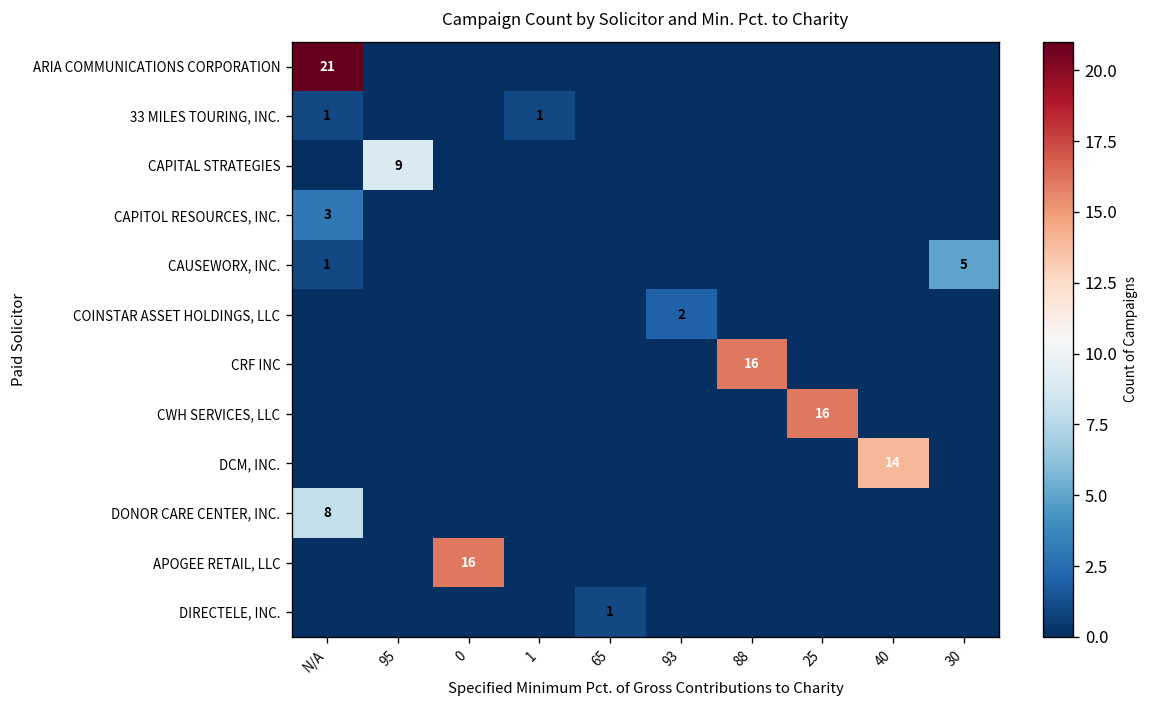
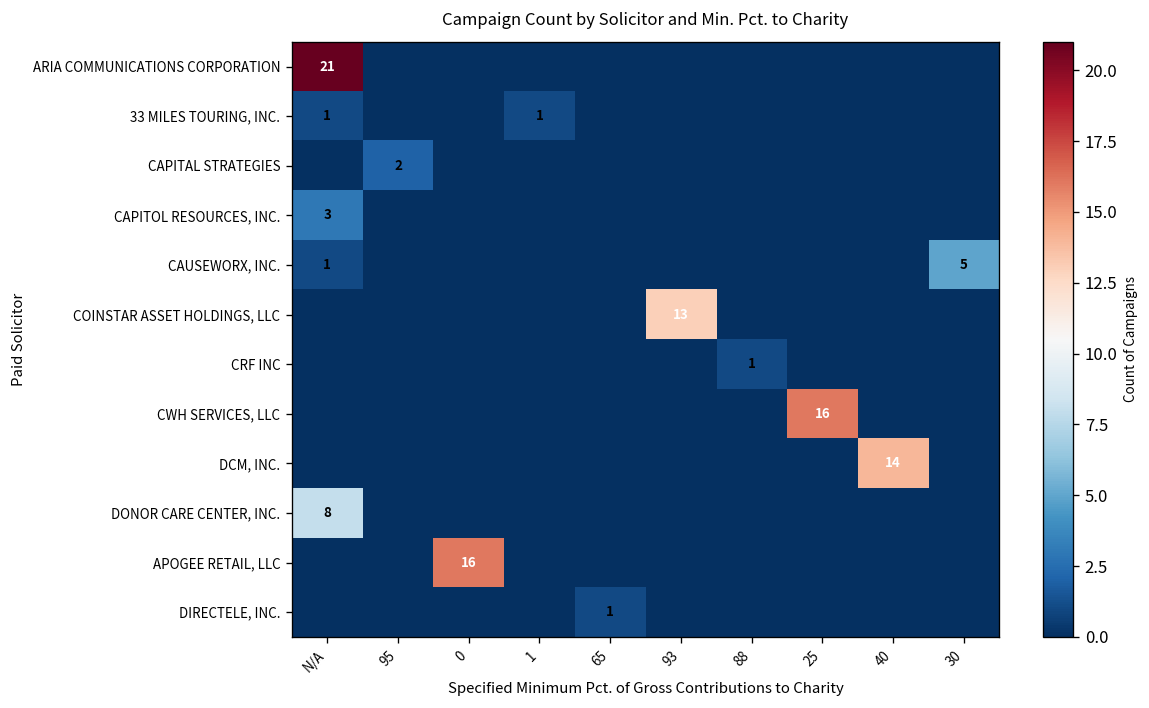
  {
    "ARIA COMMUNICATIONS CORPORATION": {
      "N/A": 21
    },
    "33 MILES TOURING, INC.": {
      "N/A": 1,
      "1": 1
    },
    "CAPITAL STRATEGIES": {
-     "95": 9
+     "95": 2
    },
    "CAPITOL RESOURCES, INC.": {
      "N/A": 3
    },
    "CAUSEWORX, INC.": {
      "N/A": 1,
      "30": 5
    },
    "COINSTAR ASSET HOLDINGS, LLC": {
-     "93": 2
+     "93": 13
    },
    "CRF INC": {
-     "88": 16
+     "88": 1
    },
    "CWH SERVICES, LLC": {
      "25": 16
    },
    "DCM, INC.": {
      "40": 14
    },
    "DONOR CARE CENTER, INC.": {
      "N/A": 8
    },
    "APOGEE RETAIL, LLC": {
      "0": 16
    },
    "DIRECTELE, INC.": {
      "65": 1
    }
  }
